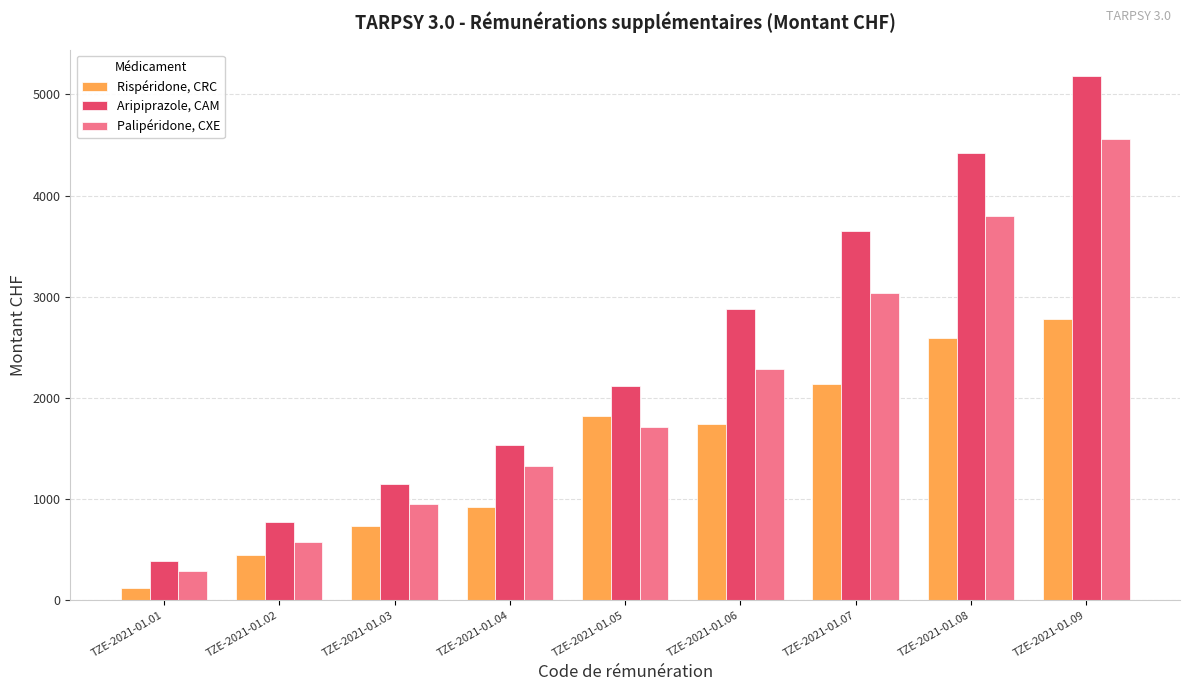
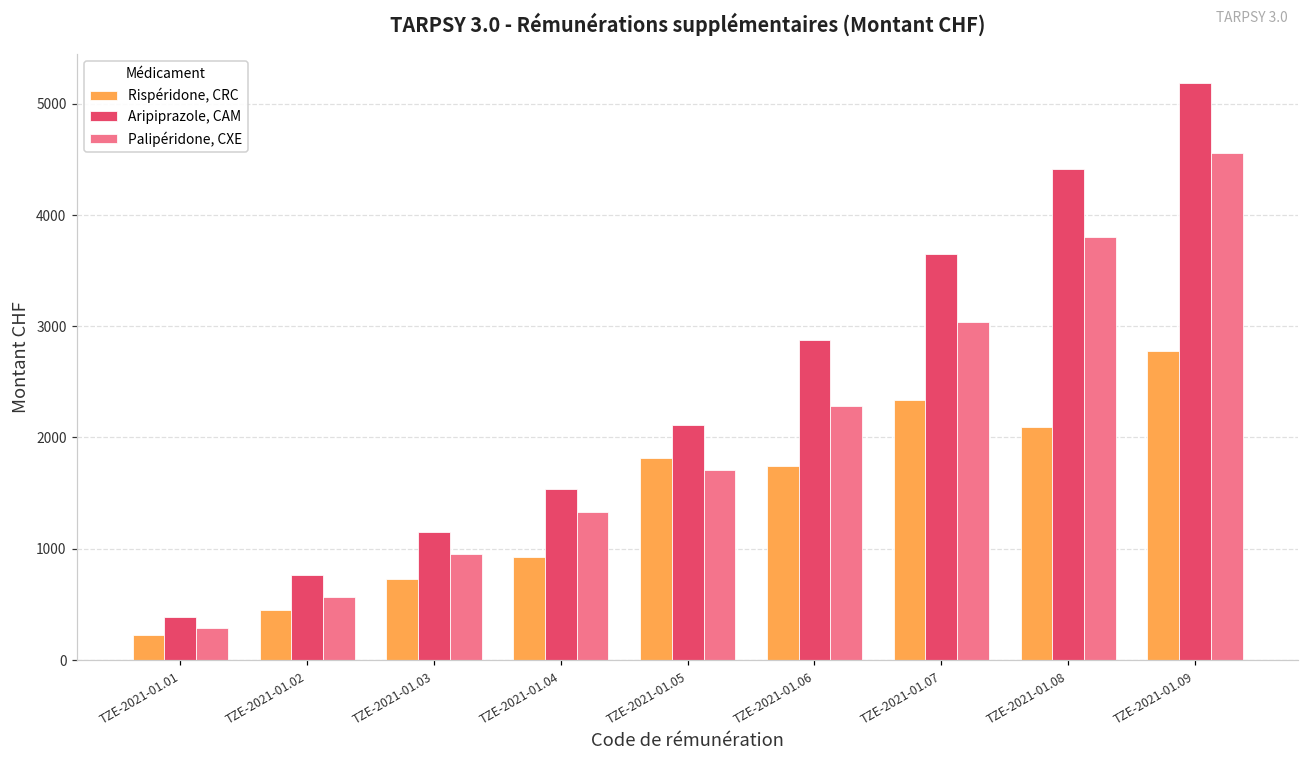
  {
    "Rispéridone, CRC": {
-     "TZE-2021-01.01": 120,
+     "TZE-2021-01.01": 230,
      "TZE-2021-01.02": 450,
      "TZE-2021-01.03": 730,
      "TZE-2021-01.04": 920,
      "TZE-2021-01.05": 1820,
      "TZE-2021-01.06": 1750,
-     "TZE-2021-01.07": 2140,
-     "TZE-2021-01.08": 2590,
+     "TZE-2021-01.07": 2330,
+     "TZE-2021-01.08": 2100,
      "TZE-2021-01.09": 2780
    }
  }
